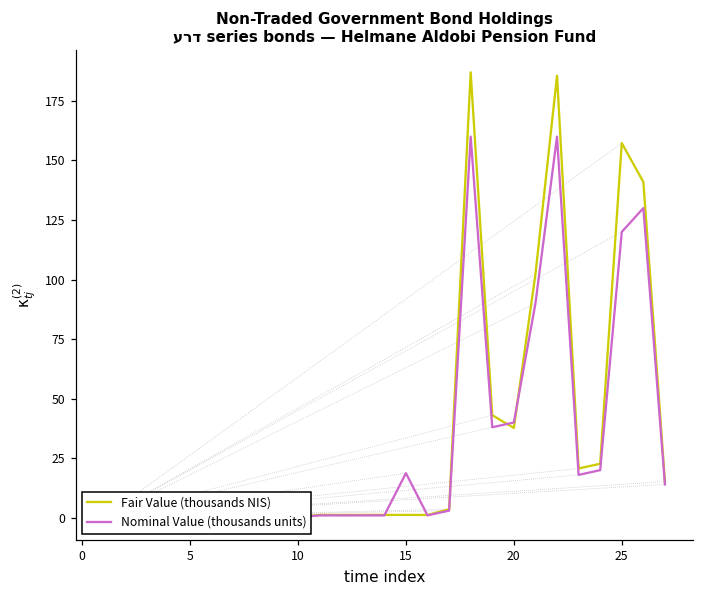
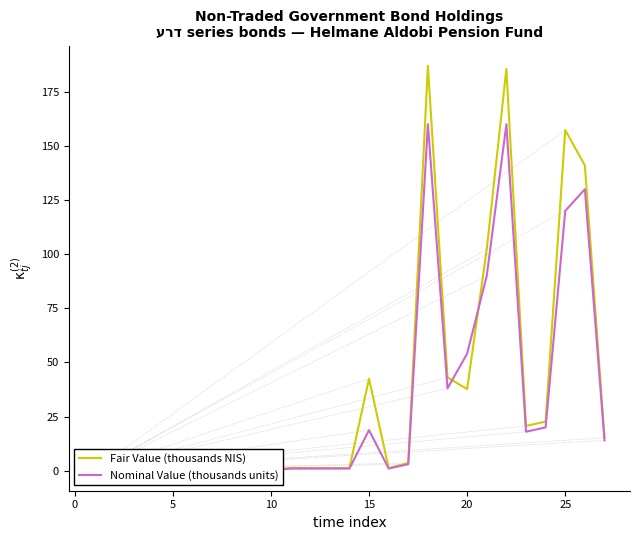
  {
    "Fair Value (thousands NIS)": {
-     "15": 1,
+     "15": 43,
      "20": 38
    },
    "Nominal Value (thousands units)": {
-     "20": 40
+     "20": 54
    }
  }
